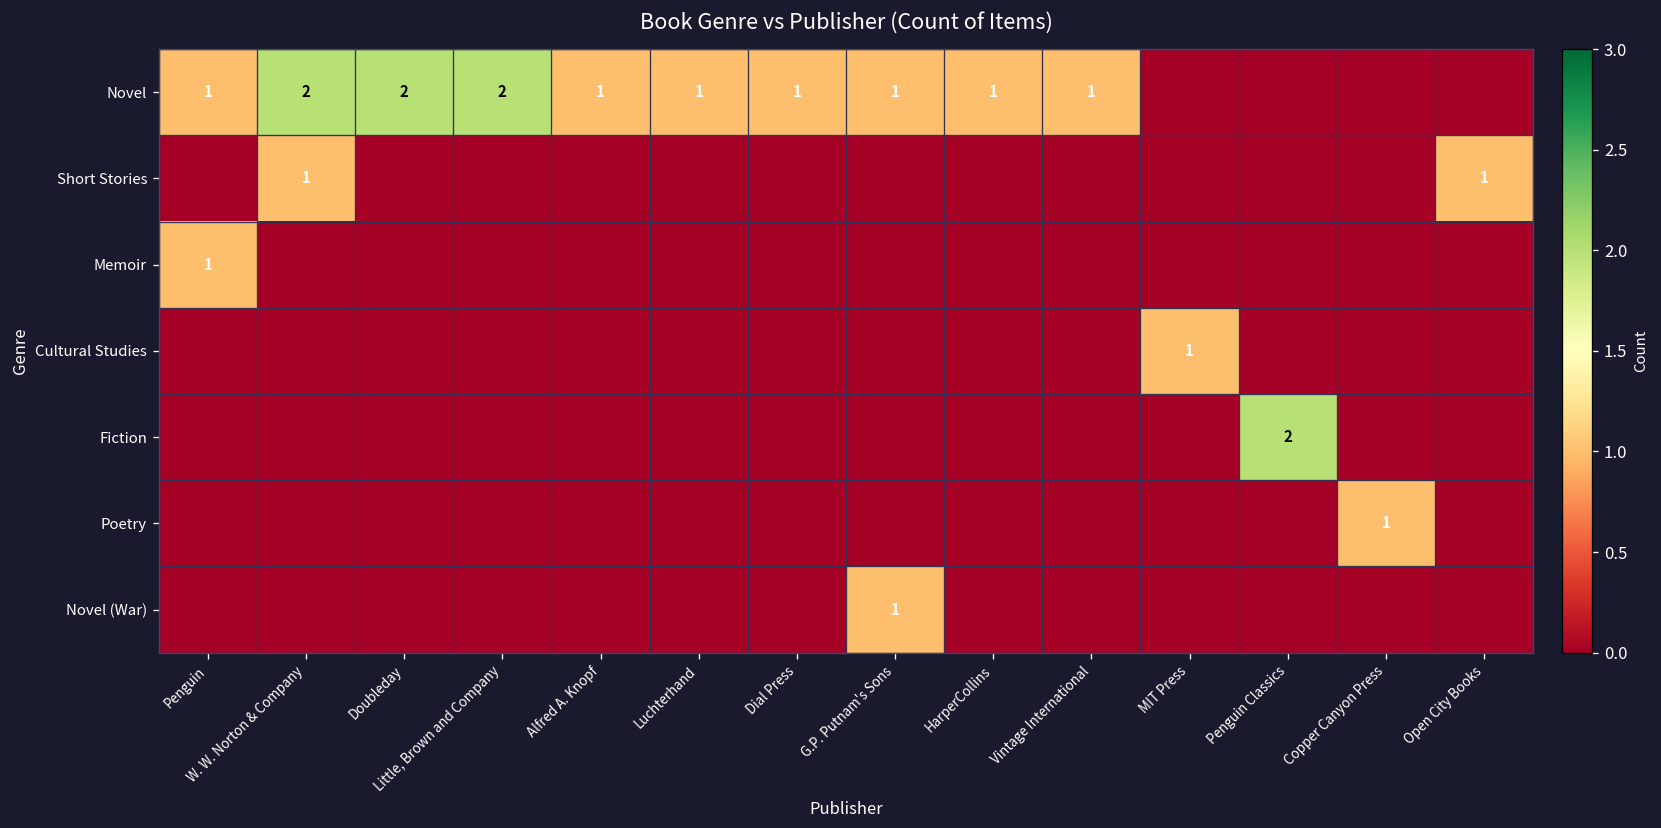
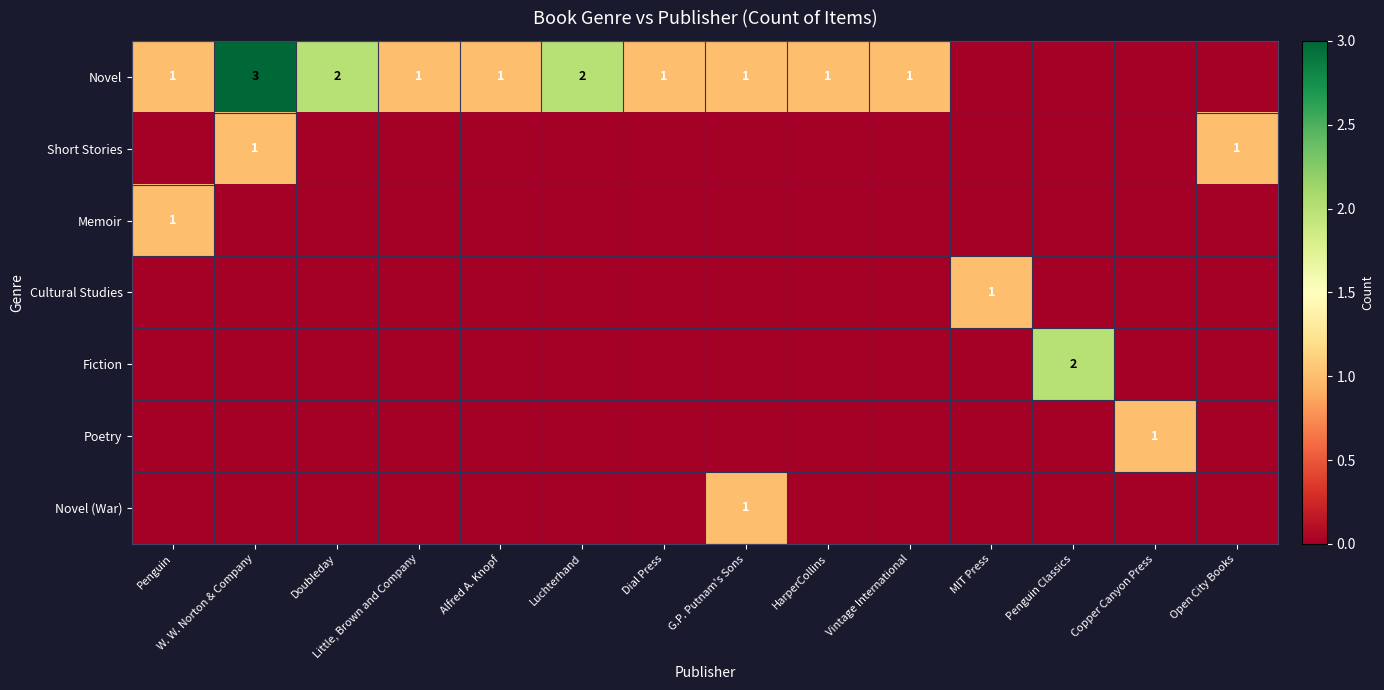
  {
    "Novel": {
      "Penguin": 1,
-     "W. W. Norton & Company": 2,
+     "W. W. Norton & Company": 3,
      "Doubleday": 2,
-     "Little, Brown and Company": 2,
+     "Little, Brown and Company": 1,
      "Alfred A. Knopf": 1,
-     "Luchterhand": 1,
+     "Luchterhand": 2,
      "Dial Press": 1,
      "G.P. Putnam's Sons": 1,
      "HarperCollins": 1,
      "Vintage International": 1
    },
    "Short Stories": {
      "W. W. Norton & Company": 1,
      "Open City Books": 1
    },
    "Memoir": {
      "Penguin": 1
    },
    "Cultural Studies": {
      "MIT Press": 1
    },
    "Fiction": {
      "Penguin Classics": 2
    },
    "Poetry": {
      "Copper Canyon Press": 1
    },
    "Novel (War)": {
      "G.P. Putnam's Sons": 1
    }
  }
